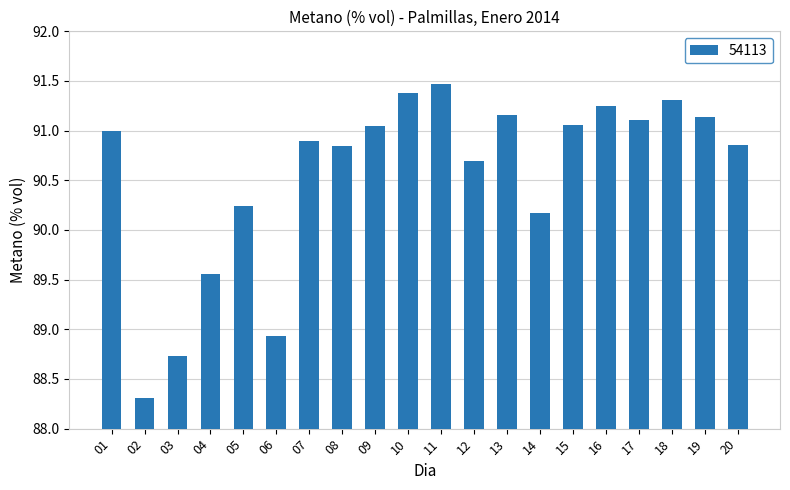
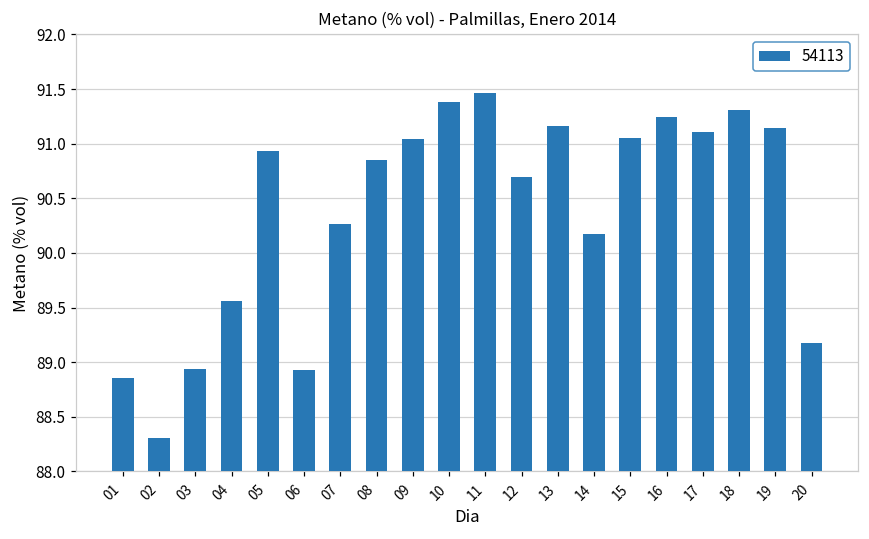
  {
-   "01": 91.0,
+   "01": 88.9,
    "02": 88.3,
-   "03": 88.7,
+   "03": 88.9,
    "04": 89.6,
-   "05": 90.2,
+   "05": 90.9,
    "06": 88.9,
-   "07": 90.9,
+   "07": 90.3,
    "08": 90.9,
    "09": 91.0,
    "10": 91.4,
    "11": 91.5,
    "12": 90.7,
    "13": 91.2,
    "14": 90.2,
    "15": 91.1,
    "16": 91.2,
    "17": 91.1,
    "18": 91.3,
    "19": 91.1,
-   "20": 90.9
+   "20": 89.2
  }
